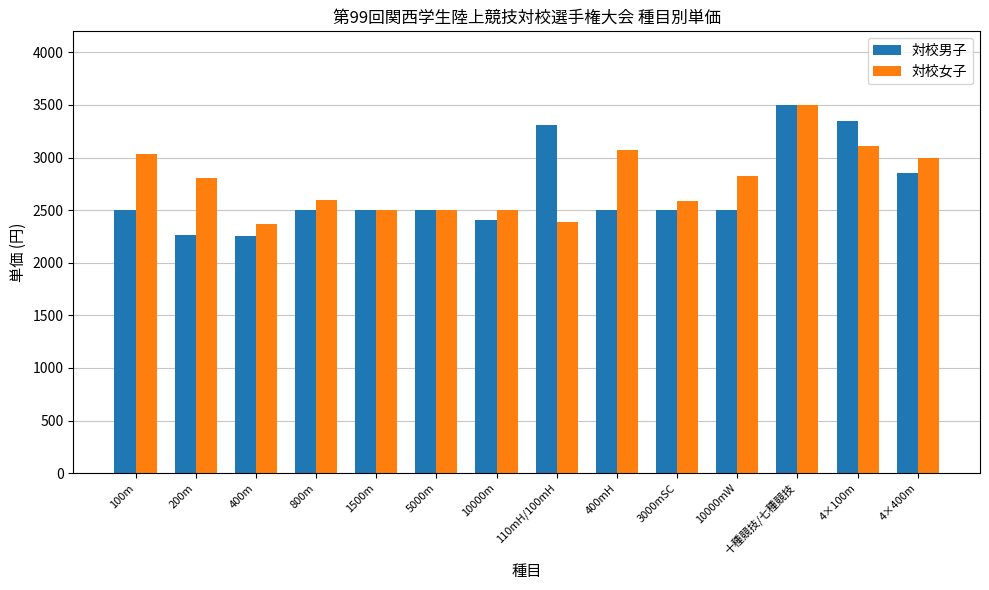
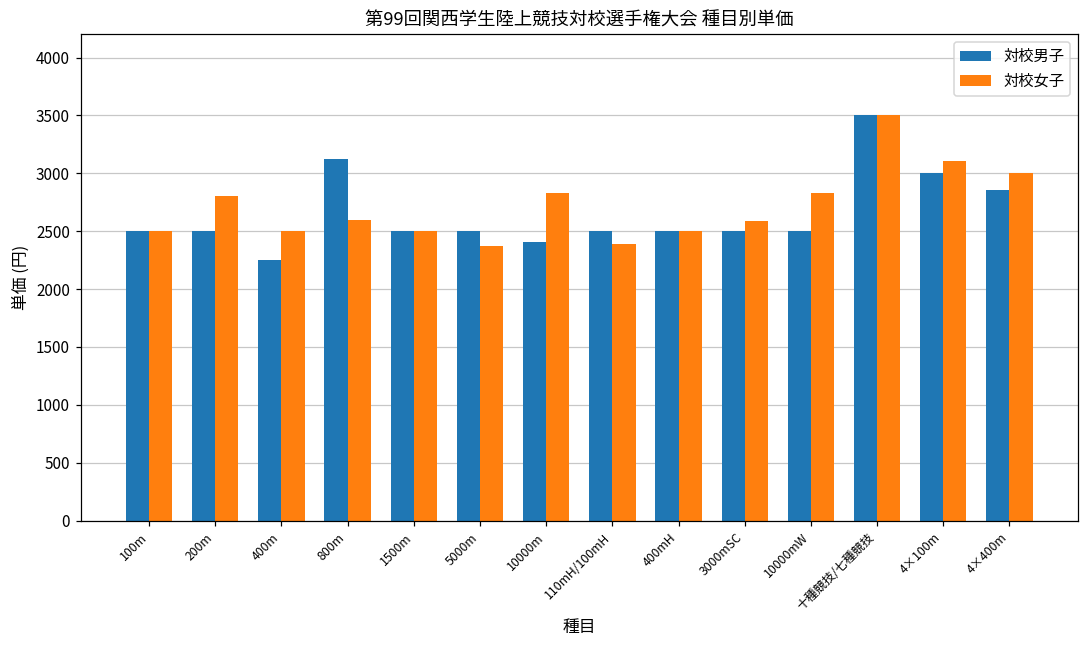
  {
    "対校男子": {
      "100m": 2500,
-     "200m": 2260,
+     "200m": 2500,
      "400m": 2260,
-     "800m": 2500,
+     "800m": 3130,
      "1500m": 2500,
      "5000m": 2500,
      "10000m": 2410,
-     "110mH/100mH": 3310,
+     "110mH/100mH": 2500,
      "400mH": 2500,
      "3000mSC": 2500,
      "10000mW": 2500,
      "十種競技/七種競技": 3500,
-     "4×100m": 3350,
+     "4×100m": 3000,
      "4×400m": 2850
    },
    "対校女子": {
-     "100m": 3040,
+     "100m": 2500,
      "200m": 2810,
-     "400m": 2360,
+     "400m": 2500,
      "800m": 2600,
      "1500m": 2500,
-     "5000m": 2500,
-     "10000m": 2500,
+     "5000m": 2370,
+     "10000m": 2830,
      "110mH/100mH": 2390,
-     "400mH": 3070,
+     "400mH": 2500,
      "3000mSC": 2590,
      "10000mW": 2830,
      "十種競技/七種競技": 3500,
      "4×100m": 3110,
      "4×400m": 3000
    }
  }
